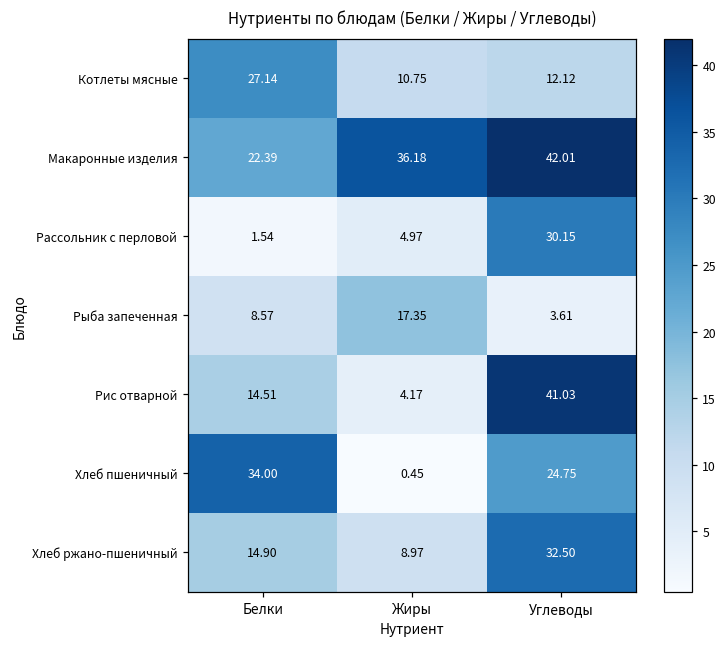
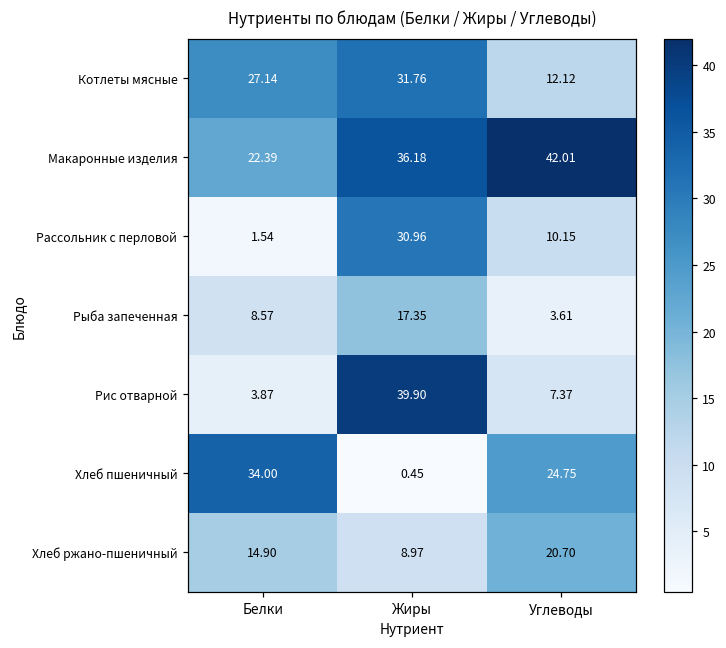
  {
    "Котлеты мясные": {
      "Белки": 27.14,
-     "Жиры": 10.75,
+     "Жиры": 31.76,
      "Углеводы": 12.12
    },
    "Макаронные изделия": {
      "Белки": 22.39,
      "Жиры": 36.18,
      "Углеводы": 42.01
    },
    "Рассольник с перловой": {
      "Белки": 1.54,
-     "Жиры": 4.97,
-     "Углеводы": 30.15
+     "Жиры": 30.96,
+     "Углеводы": 10.15
    },
    "Рыба запеченная": {
      "Белки": 8.57,
      "Жиры": 17.35,
      "Углеводы": 3.61
    },
    "Рис отварной": {
-     "Белки": 14.51,
-     "Жиры": 4.17,
-     "Углеводы": 41.03
+     "Белки": 3.87,
+     "Жиры": 39.90,
+     "Углеводы": 7.37
    },
    "Хлеб пшеничный": {
      "Белки": 34.00,
      "Жиры": 0.45,
      "Углеводы": 24.75
    },
    "Хлеб ржано-пшеничный": {
      "Белки": 14.90,
      "Жиры": 8.97,
-     "Углеводы": 32.50
+     "Углеводы": 20.70
    }
  }
